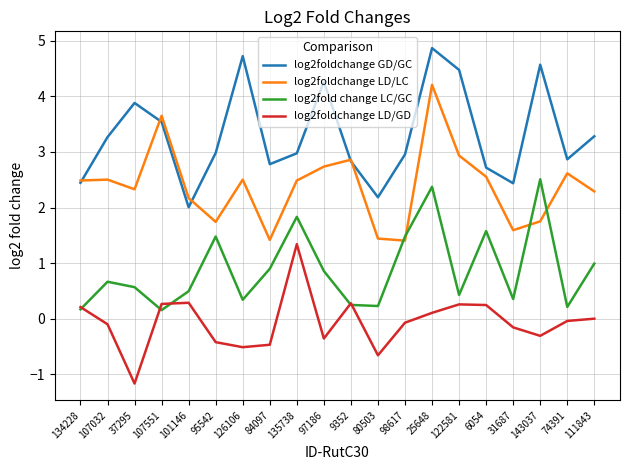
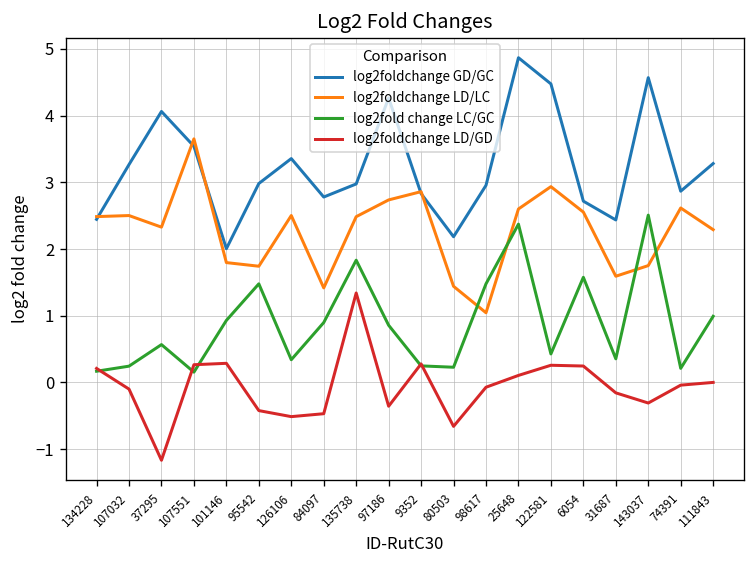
  {
    "log2foldchange GD/GC": {
      "107032": 3.3,
-     "37295": 3.9,
+     "37295": 4.1,
      "107551": 3.5,
      "101146": 2.0,
      "95542": 3.0,
-     "126106": 4.7,
+     "126106": 3.4,
      "84097": 2.8,
      "135738": 3.0,
      "80503": 2.2,
      "98617": 3.0,
      "25648": 4.9,
      "122581": 4.5,
      "6054": 2.7,
      "31687": 2.4,
      "143037": 4.6,
      "74391": 2.9,
      "111843": 3.3
    },
    "log2foldchange LD/LC": {
      "107032": 2.5,
      "37295": 2.3,
      "107551": 3.7,
-     "101146": 2.2,
+     "101146": 1.8,
      "95542": 1.7,
      "126106": 2.5,
      "84097": 1.4,
      "135738": 2.5,
      "97186": 2.7,
      "80503": 1.4,
-     "98617": 1.4,
-     "25648": 4.2,
+     "98617": 1.0,
+     "25648": 2.6,
      "122581": 2.9,
      "6054": 2.6,
      "31687": 1.6,
      "143037": 1.8,
      "74391": 2.6,
      "111843": 2.3
    },
    "log2fold change LC/GC": {
-     "107032": 0.7,
+     "107032": 0.2,
      "37295": 0.6,
      "107551": 0.2,
-     "101146": 0.5,
+     "101146": 0.9,
      "95542": 1.5,
      "126106": 0.3,
      "84097": 0.9,
      "135738": 1.8,
      "97186": 0.9,
      "80503": 0.2,
      "98617": 1.5,
      "25648": 2.4,
      "122581": 0.4,
      "6054": 1.6,
      "31687": 0.4,
      "143037": 2.5,
      "74391": 0.2,
      "111843": 1.0
    },
    "log2foldchange LD/GD": {
      "107032": -0.1,
      "37295": -1.2,
      "107551": 0.3,
      "101146": 0.3,
      "95542": -0.4,
      "126106": -0.5,
      "84097": -0.5,
      "135738": 1.3,
      "97186": -0.4,
      "80503": -0.7,
      "98617": -0.1,
      "25648": 0.1,
      "122581": 0.3,
      "6054": 0.2,
      "31687": -0.2,
      "143037": -0.3,
      "74391": 0.0,
      "111843": 0.0
    }
  }
